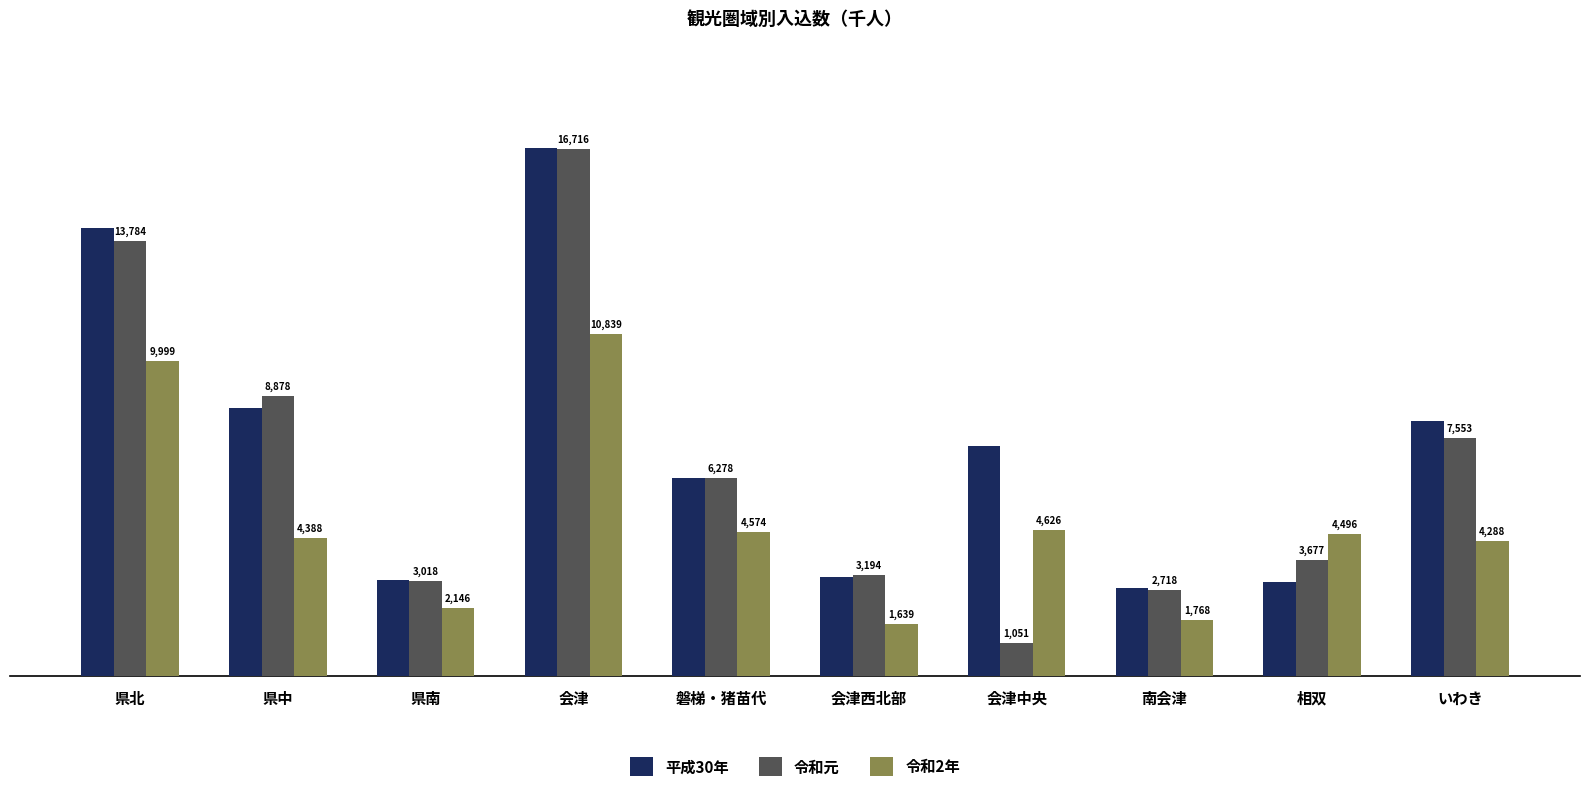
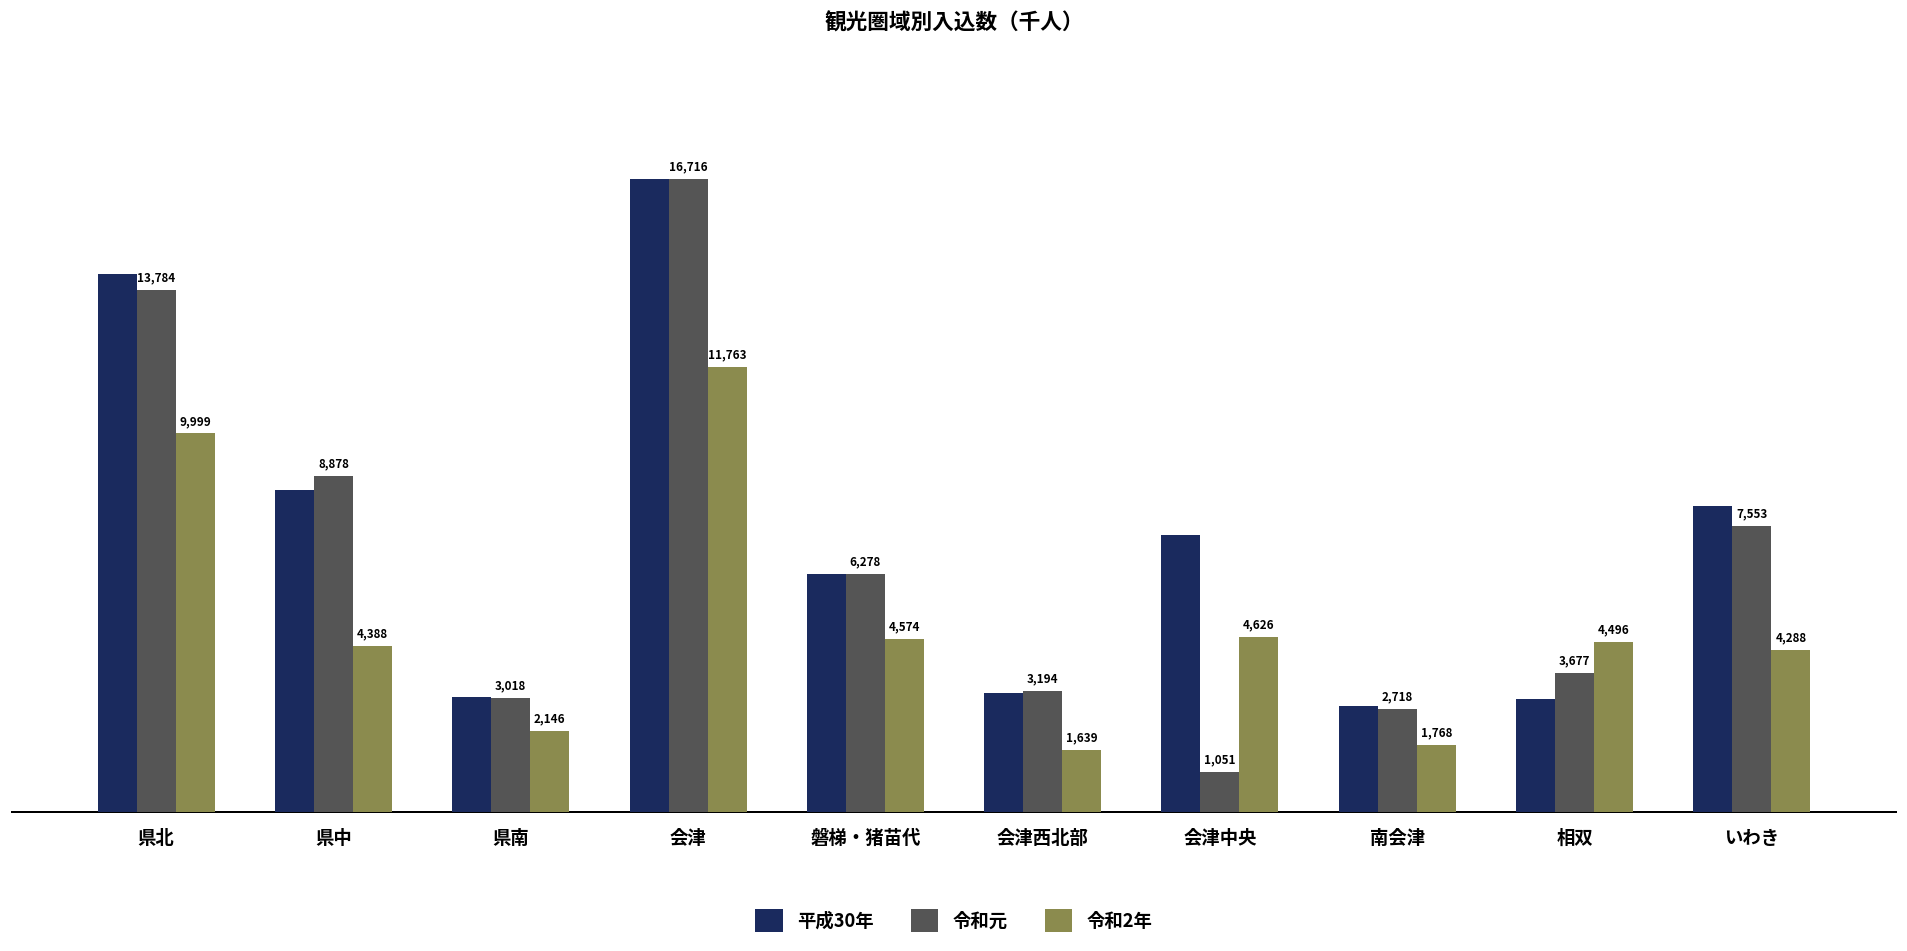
  {
    "令和元": {
      "県北": "13,784",
      "県中": "8,878",
      "県南": "3,018",
      "会津": "16,716",
      "磐梯・猪苗代": "6,278",
      "会津西北部": "3,194",
      "会津中央": "1,051",
      "南会津": "2,718",
      "相双": "3,677",
      "いわき": "7,553"
    },
    "令和2年": {
      "県北": "9,999",
      "県中": "4,388",
      "県南": "2,146",
-     "会津": "10,839",
+     "会津": "11,763",
      "磐梯・猪苗代": "4,574",
      "会津西北部": "1,639",
      "会津中央": "4,626",
      "南会津": "1,768",
      "相双": "4,496",
      "いわき": "4,288"
    }
  }
